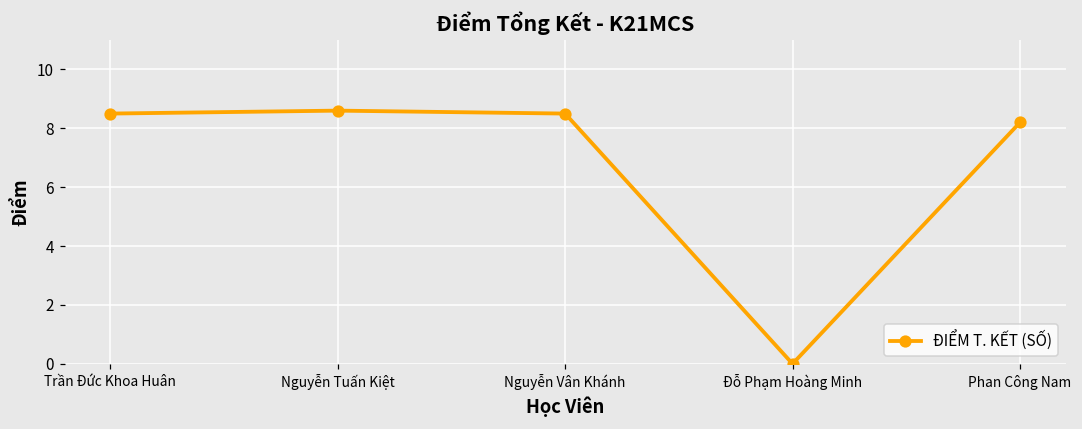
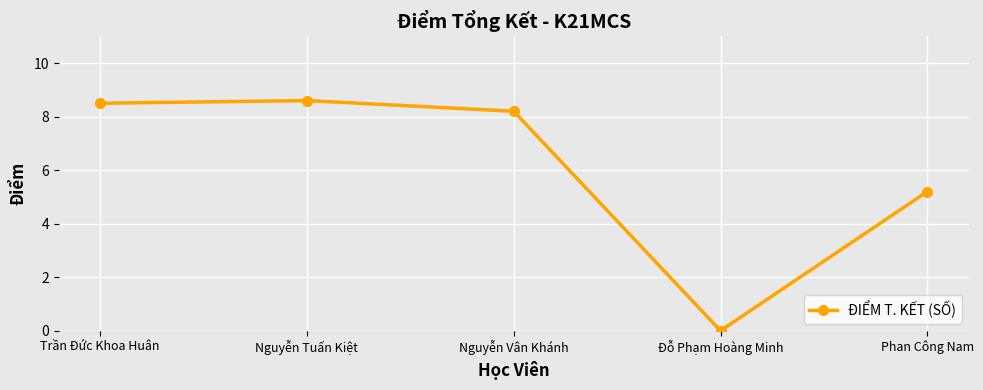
  {
    "Trần Đức Khoa Huân": 8.5,
    "Nguyễn Tuấn Kiệt": 8.6,
-   "Nguyễn Vân Khánh": 8.5,
+   "Nguyễn Vân Khánh": 8.2,
    "Đỗ Phạm Hoàng Minh": 0.0,
-   "Phan Công Nam": 8.2
+   "Phan Công Nam": 5.2
  }
